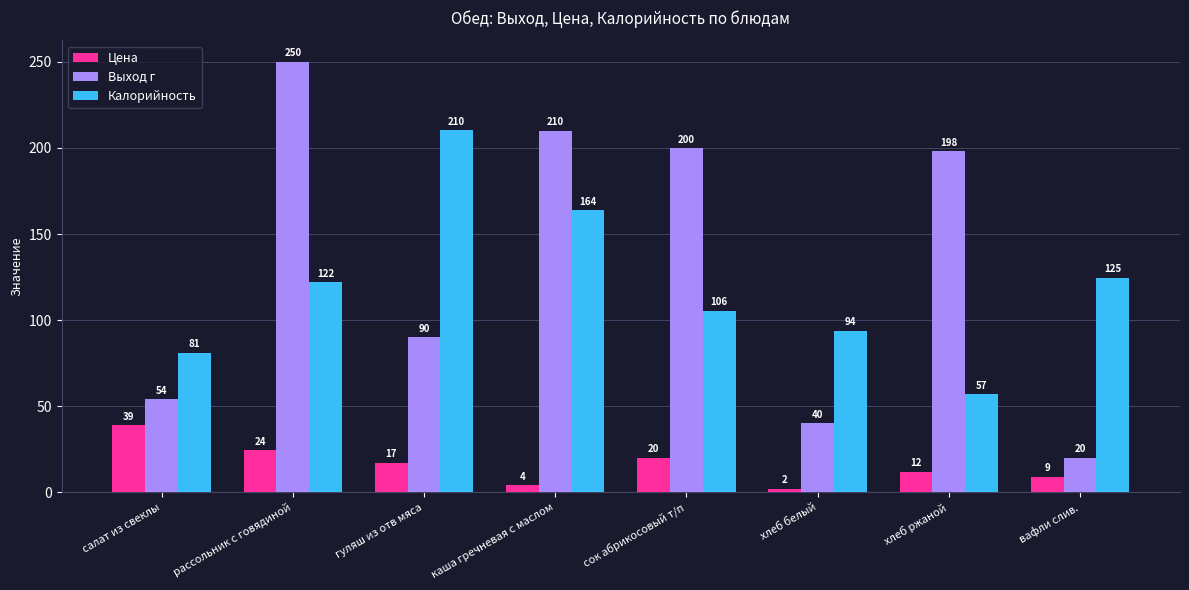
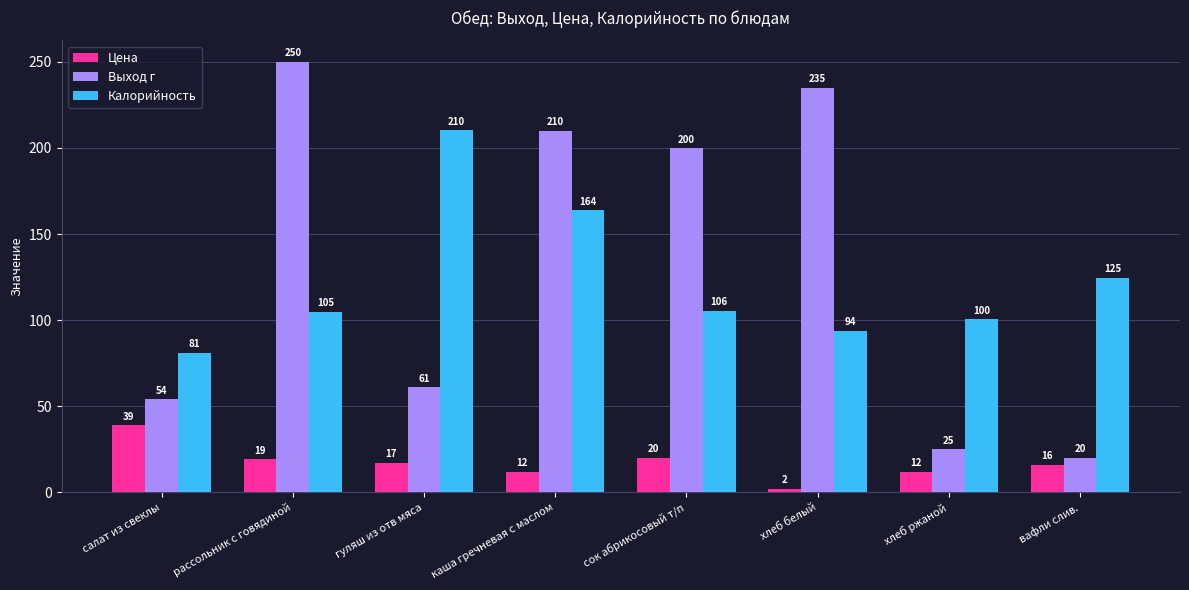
  {
    "Цена": {
      "салат из свеклы": 39,
-     "рассольник с говядиной": 24,
+     "рассольник с говядиной": 19,
      "гуляш из отв мяса": 17,
-     "каша гречневая с маслом": 4,
+     "каша гречневая с маслом": 12,
      "сок абрикосовый т/п": 20,
      "хлеб белый": 2,
      "хлеб ржаной": 12,
-     "вафли слив.": 9
+     "вафли слив.": 16
    },
    "Выход г": {
      "салат из свеклы": 54,
      "рассольник с говядиной": 250,
-     "гуляш из отв мяса": 90,
+     "гуляш из отв мяса": 61,
      "каша гречневая с маслом": 210,
      "сок абрикосовый т/п": 200,
-     "хлеб белый": 40,
-     "хлеб ржаной": 198,
+     "хлеб белый": 235,
+     "хлеб ржаной": 25,
      "вафли слив.": 20
    },
    "Калорийность": {
      "салат из свеклы": 81,
-     "рассольник с говядиной": 122,
+     "рассольник с говядиной": 105,
      "гуляш из отв мяса": 210,
      "каша гречневая с маслом": 164,
      "сок абрикосовый т/п": 106,
      "хлеб белый": 94,
-     "хлеб ржаной": 57,
+     "хлеб ржаной": 100,
      "вафли слив.": 125
    }
  }
